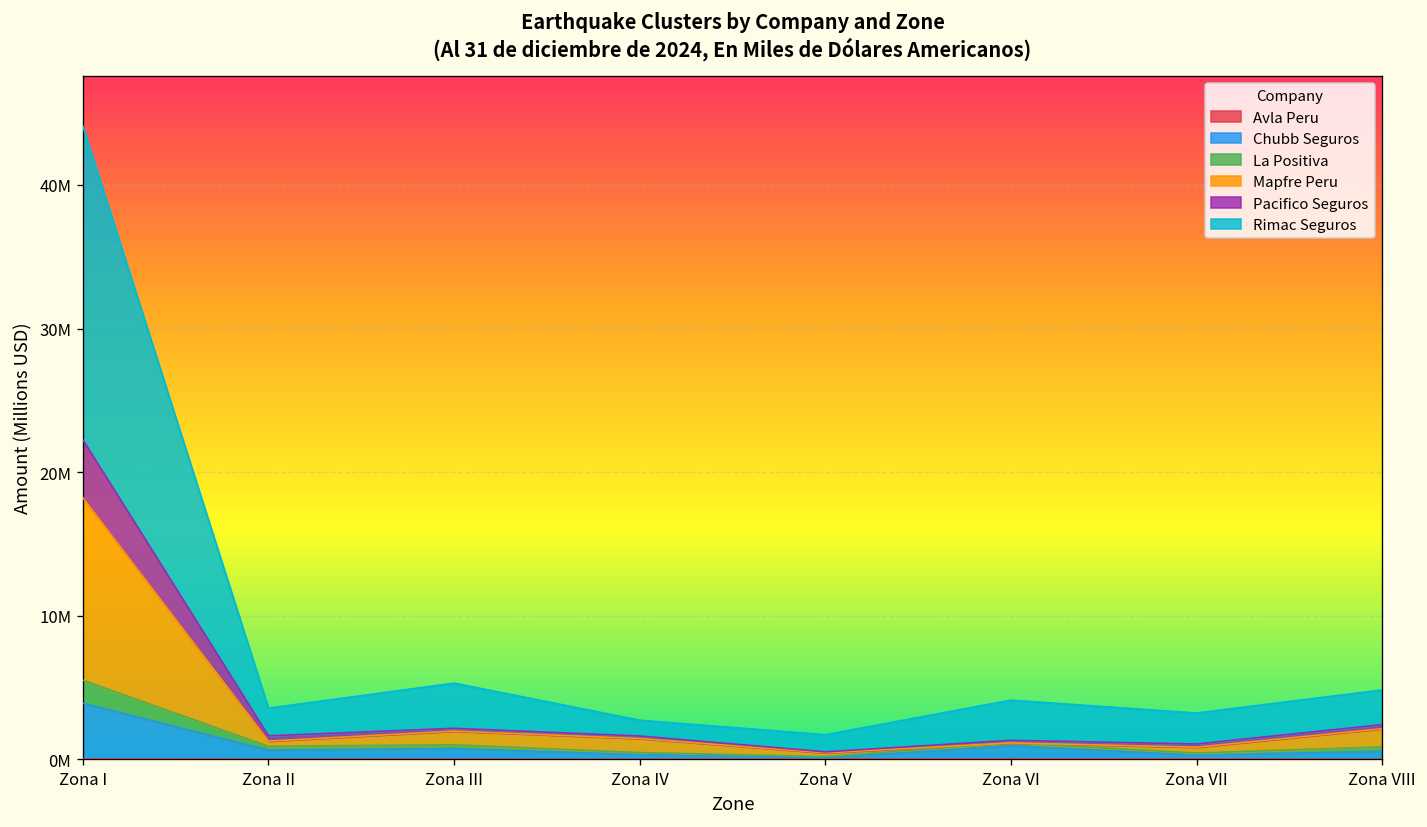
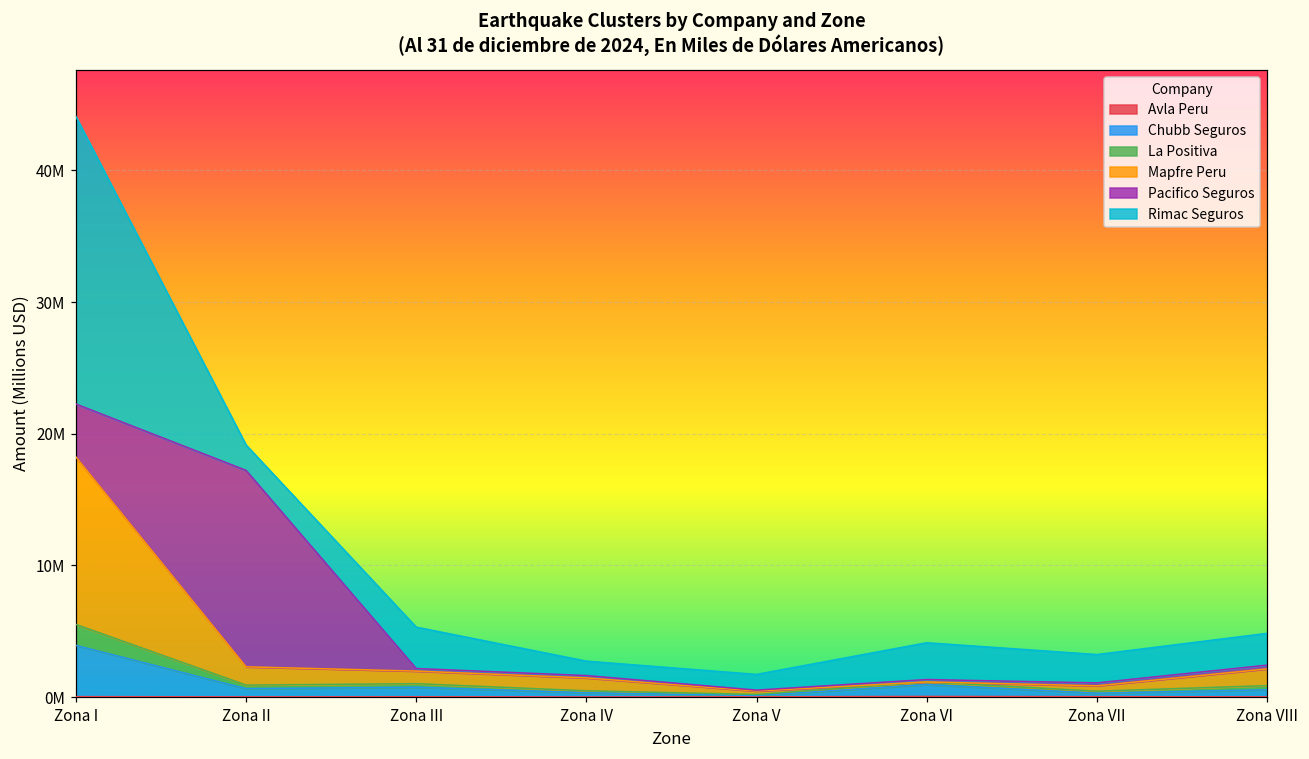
  {
    "Avla Peru": {
      "Zona I": 0,
      "Zona II": 0,
      "Zona III": 0,
      "Zona IV": 0,
      "Zona VI": 0,
      "Zona VII": 0,
      "Zona VIII": 0
    },
    "La Positiva": {
      "Zona I": 1600000,
      "Zona II": 300000,
      "Zona III": 300000,
      "Zona VIII": 300000
    },
    "Mapfre Peru": {
      "Zona I": 12700000,
-     "Zona II": 400000,
+     "Zona II": 1400000,
      "Zona VII": 400000,
      "Zona VIII": 1300000
    },
    "Pacifico Seguros": {
      "Zona I": 4000000,
-     "Zona II": 400000,
+     "Zona II": 14900000,
      "Zona VII": 200000,
      "Zona VIII": 300000
    }
  }
